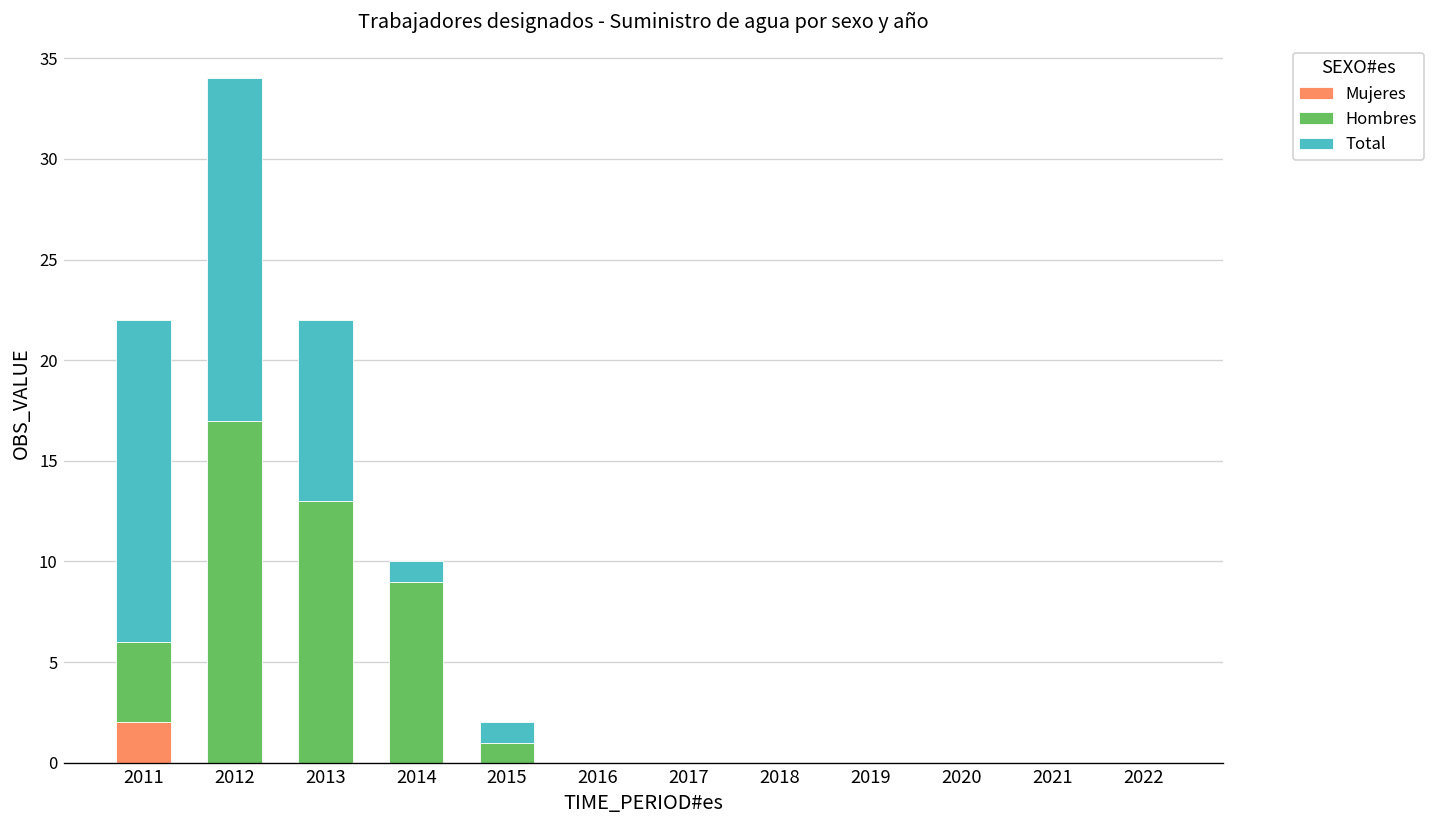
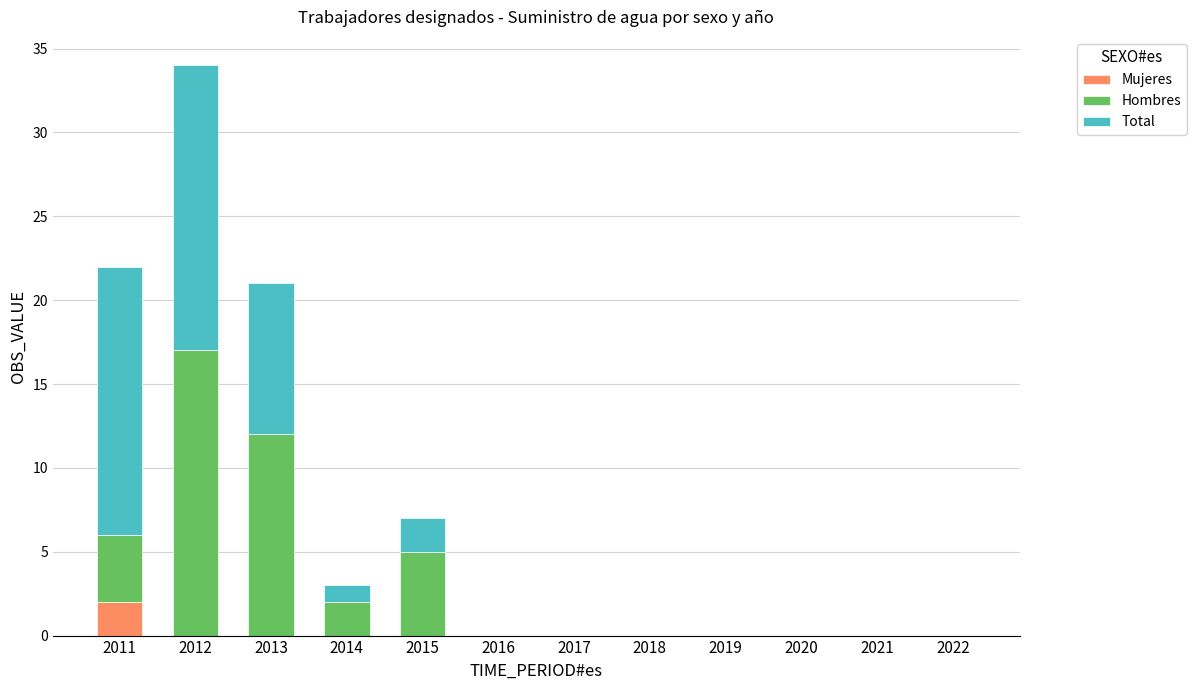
  {
    "Mujeres": {
      "2011": 2,
      "2012": 0,
      "2013": 0,
      "2014": 0,
      "2015": 0,
      "2016": 0,
      "2017": 0,
      "2018": 0,
      "2019": 0,
      "2020": 0,
      "2021": 0,
      "2022": 0
    },
    "Hombres": {
      "2011": 4,
      "2012": 17,
-     "2013": 13,
-     "2014": 9,
-     "2015": 1,
+     "2013": 12,
+     "2014": 2,
+     "2015": 5,
      "2016": 0,
      "2017": 0,
      "2018": 0,
      "2019": 0,
      "2020": 0,
      "2021": 0,
      "2022": 0
    },
    "Total": {
      "2011": 16,
      "2012": 17,
      "2013": 9,
      "2014": 1,
-     "2015": 1,
+     "2015": 2,
      "2016": 0,
      "2017": 0,
      "2018": 0,
      "2019": 0,
      "2020": 0,
      "2021": 0,
      "2022": 0
    }
  }
